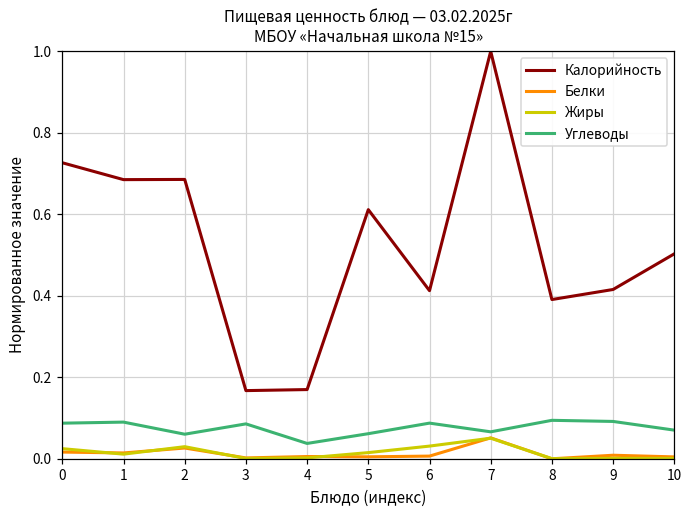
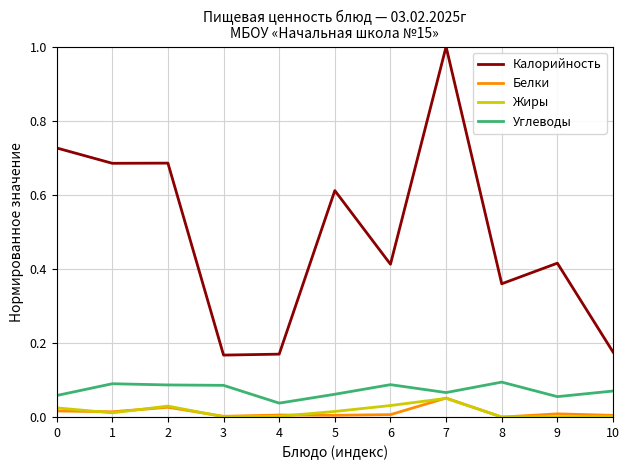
  {
    "Калорийность": {
      "0": 0.73,
      "1": 0.69,
      "2": 0.69,
      "3": 0.17,
      "4": 0.17,
      "5": 0.61,
      "6": 0.41,
      "7": 1.00,
-     "8": 0.39,
+     "8": 0.36,
      "9": 0.42,
-     "10": 0.50
+     "10": 0.18
    },
    "Белки": {
      "0": 0.02,
      "5": 0.00,
      "6": 0.01,
      "9": 0.01
    },
    "Жиры": {
      "0": 0.02,
      "5": 0.02,
      "6": 0.03,
      "9": 0.00
    },
    "Углеводы": {
-     "0": 0.09,
+     "0": 0.06,
      "1": 0.09,
-     "2": 0.06,
+     "2": 0.09,
      "3": 0.09,
      "4": 0.04,
      "5": 0.06,
      "6": 0.09,
      "7": 0.07,
      "8": 0.09,
-     "9": 0.09,
+     "9": 0.06,
      "10": 0.07
    }
  }
